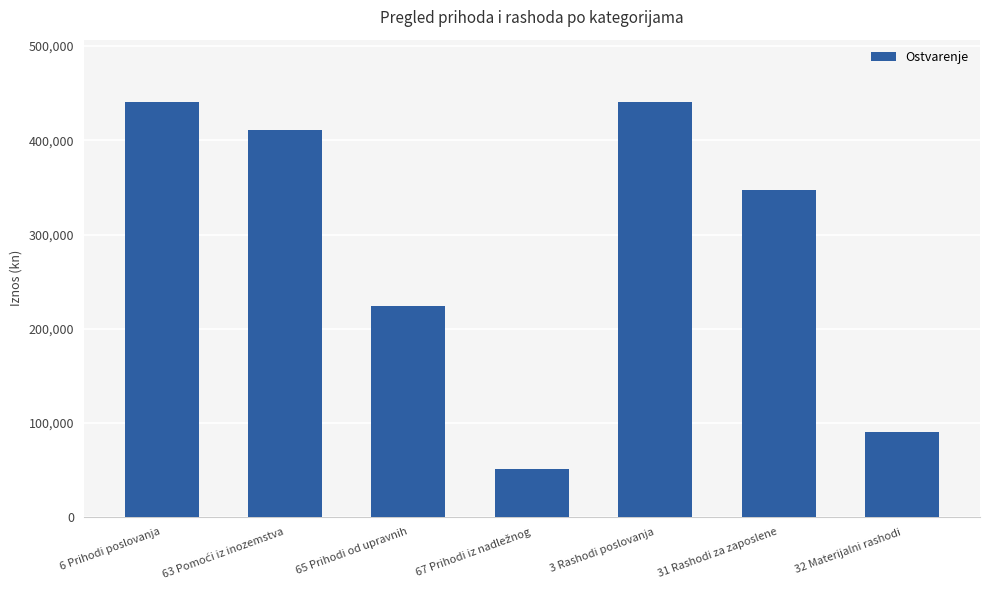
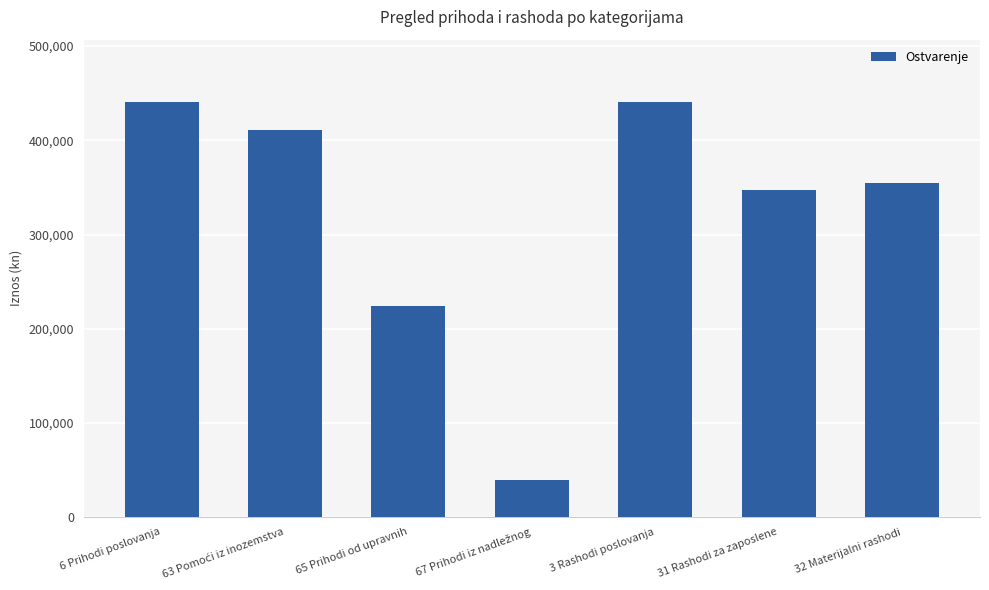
  {
    "6 Prihodi poslovanja": "440,000",
    "63 Pomoći iz inozemstva": "410,000",
    "65 Prihodi od upravnih": "220,000",
-   "67 Prihodi iz nadležnog": "50,000",
+   "67 Prihodi iz nadležnog": "40,000",
    "3 Rashodi poslovanja": "440,000",
    "31 Rashodi za zaposlene": "350,000",
-   "32 Materijalni rashodi": "90,000"
+   "32 Materijalni rashodi": "360,000"
  }
